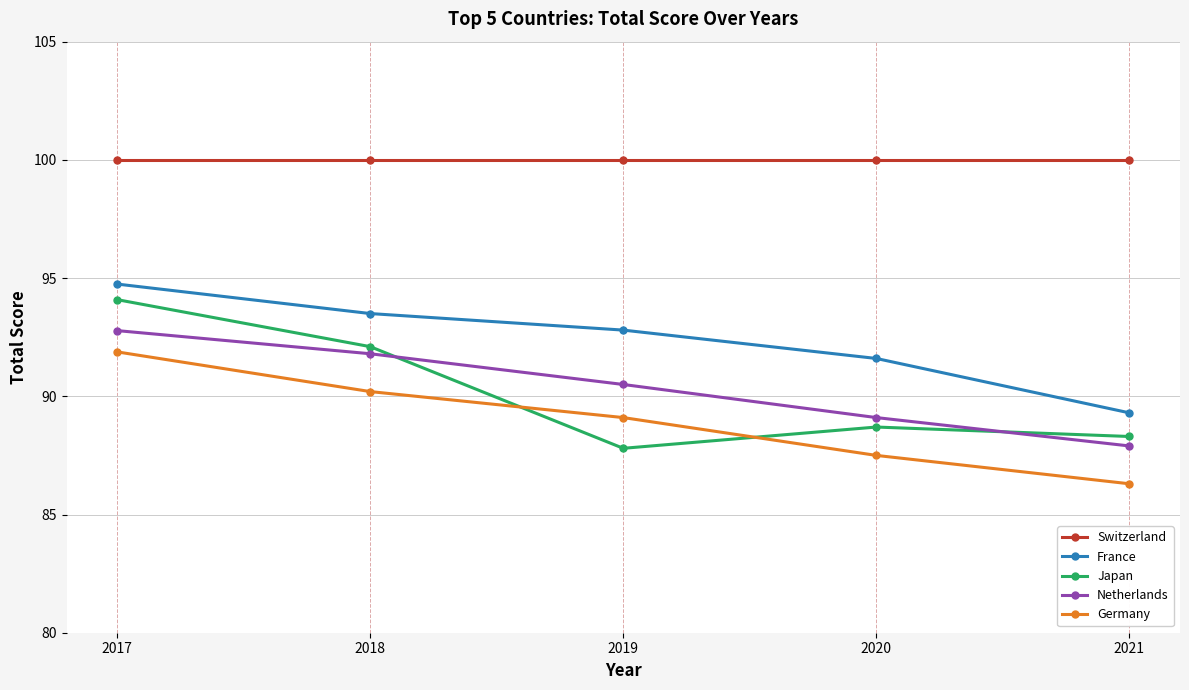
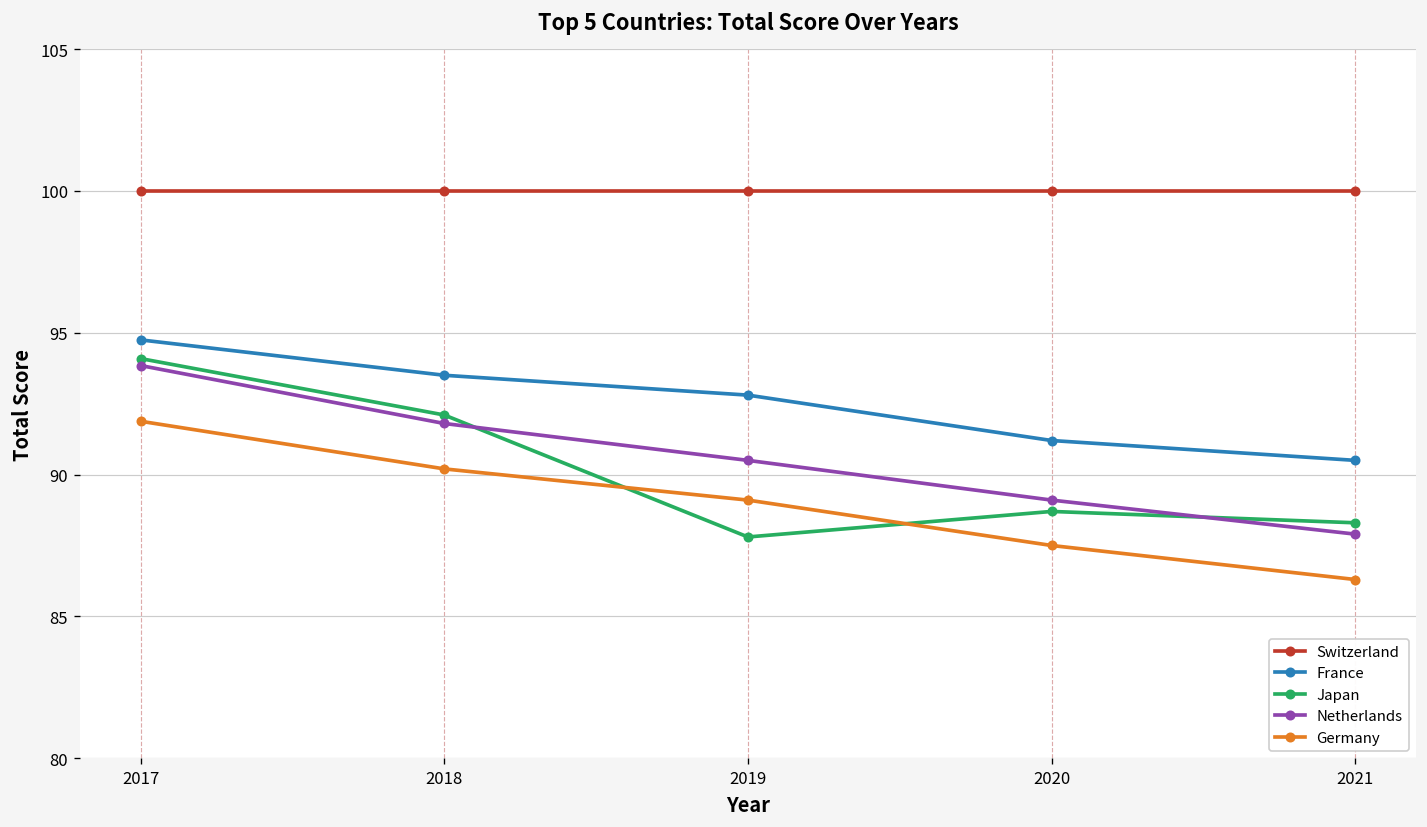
  {
    "Switzerland": {
      "2017": 100.0,
      "2018": 100.0,
      "2019": 100.0,
      "2020": 100.0,
      "2021": 100.0
    },
    "France": {
      "2017": 94.7,
      "2018": 93.5,
      "2019": 92.8,
-     "2020": 91.6,
-     "2021": 89.3
+     "2020": 91.2,
+     "2021": 90.5
    },
    "Japan": {
      "2017": 94.1,
      "2018": 92.1,
      "2019": 87.8,
      "2020": 88.7,
      "2021": 88.3
    },
    "Netherlands": {
-     "2017": 92.8,
+     "2017": 93.8,
      "2018": 91.8,
      "2019": 90.5,
      "2020": 89.1,
      "2021": 87.9
    },
    "Germany": {
      "2017": 91.9,
      "2018": 90.2,
      "2019": 89.1,
      "2020": 87.5,
      "2021": 86.3
    }
  }
